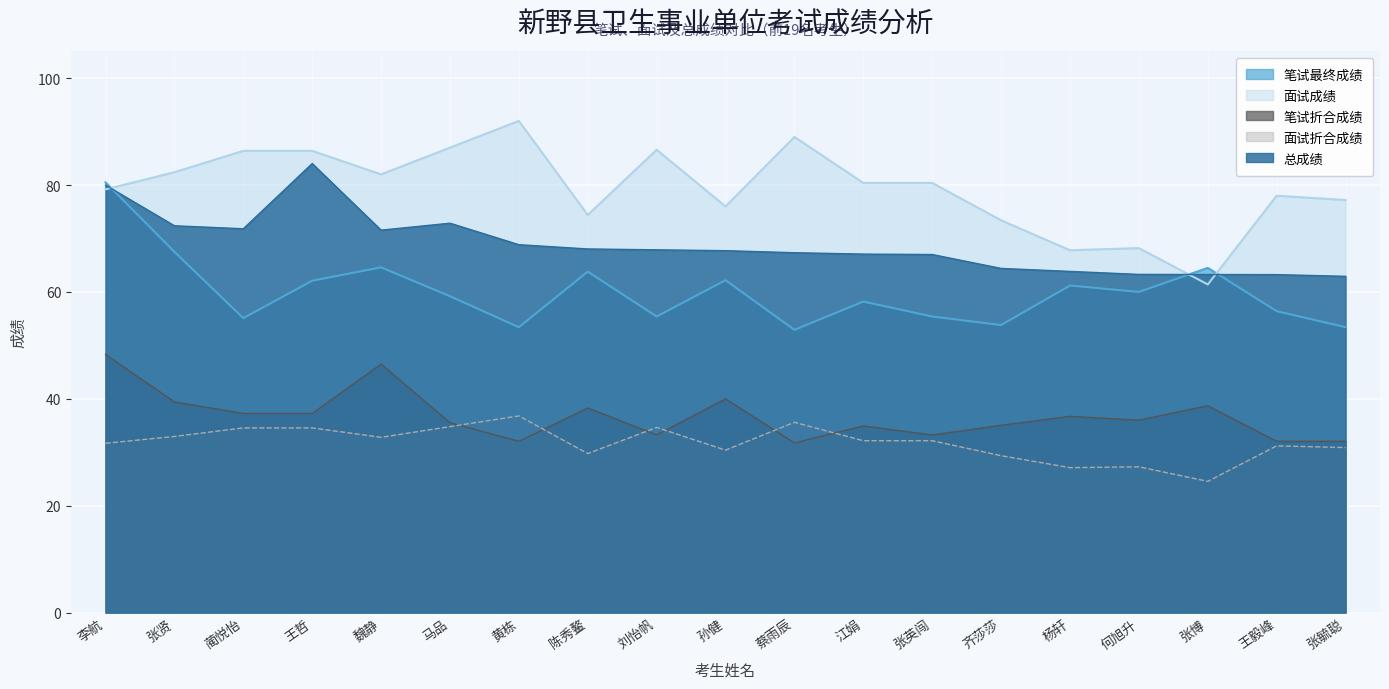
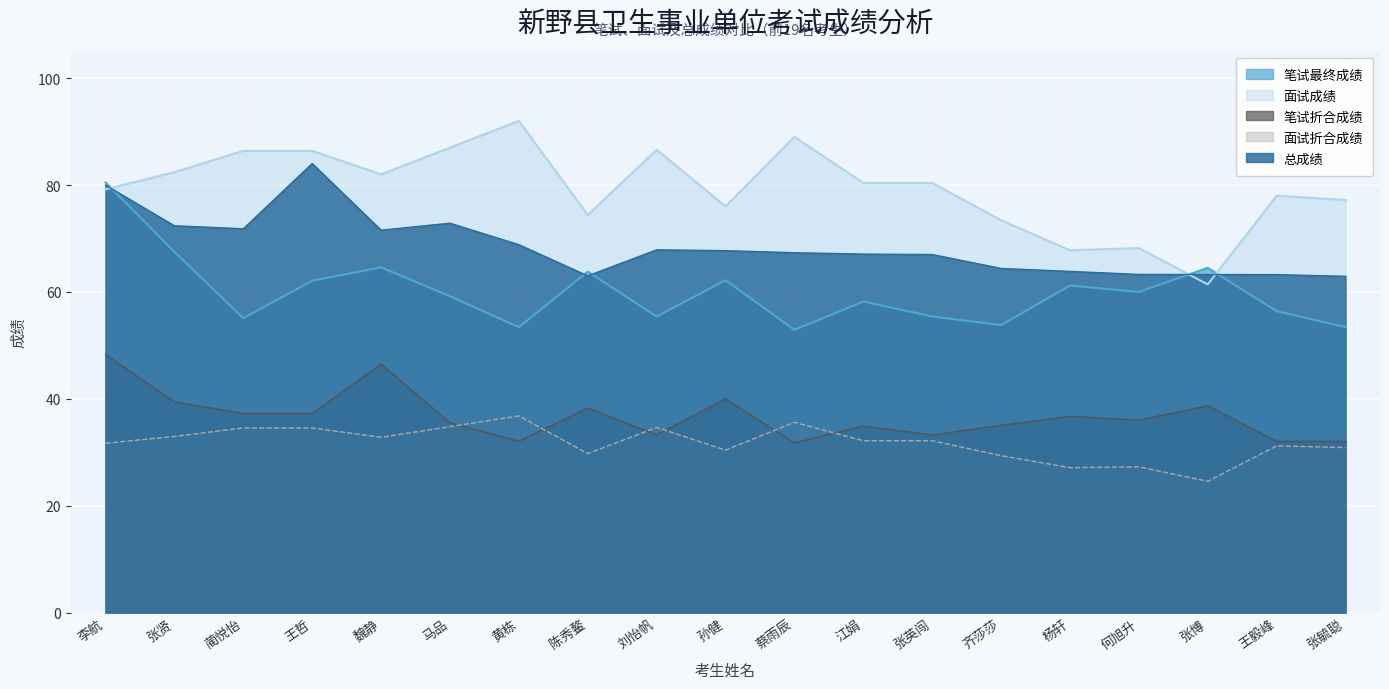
  {
    "笔试最终成绩": {
      "李航": 81,
      "张贤": 68,
      "蔺悦怡": 55,
      "王哲": 62,
      "魏静": 65,
      "马品": 59,
      "黄栋": 53,
      "陈秀鳌": 64,
      "刘怡帆": 55,
      "孙健": 62,
      "蔡雨辰": 53,
      "江娟": 58,
      "张英闯": 55,
      "齐莎莎": 54,
      "杨轩": 61,
      "何旭升": 60,
      "张博": 65,
      "王毅峰": 56,
      "张毓聪": 53
    },
    "笔试折合成绩": {
      "李航": 48,
      "张贤": 39,
      "蔺悦怡": 37,
      "王哲": 37,
      "魏静": 46,
      "马品": 36,
      "黄栋": 32,
      "陈秀鳌": 38,
      "刘怡帆": 33,
      "孙健": 40,
      "蔡雨辰": 32,
      "江娟": 35,
      "张英闯": 33,
      "齐莎莎": 35,
      "杨轩": 37,
      "何旭升": 36,
      "张博": 39,
      "王毅峰": 32,
      "张毓聪": 32
    },
    "总成绩": {
      "李航": 80,
      "张贤": 72,
      "蔺悦怡": 72,
      "王哲": 84,
      "魏静": 72,
      "马品": 73,
      "黄栋": 69,
-     "陈秀鳌": 68,
+     "陈秀鳌": 63,
      "刘怡帆": 68,
      "孙健": 68,
      "蔡雨辰": 67,
      "江娟": 67,
      "张英闯": 67,
      "齐莎莎": 64,
      "杨轩": 64,
      "何旭升": 63,
      "张博": 63,
      "王毅峰": 63,
      "张毓聪": 63
    }
  }
